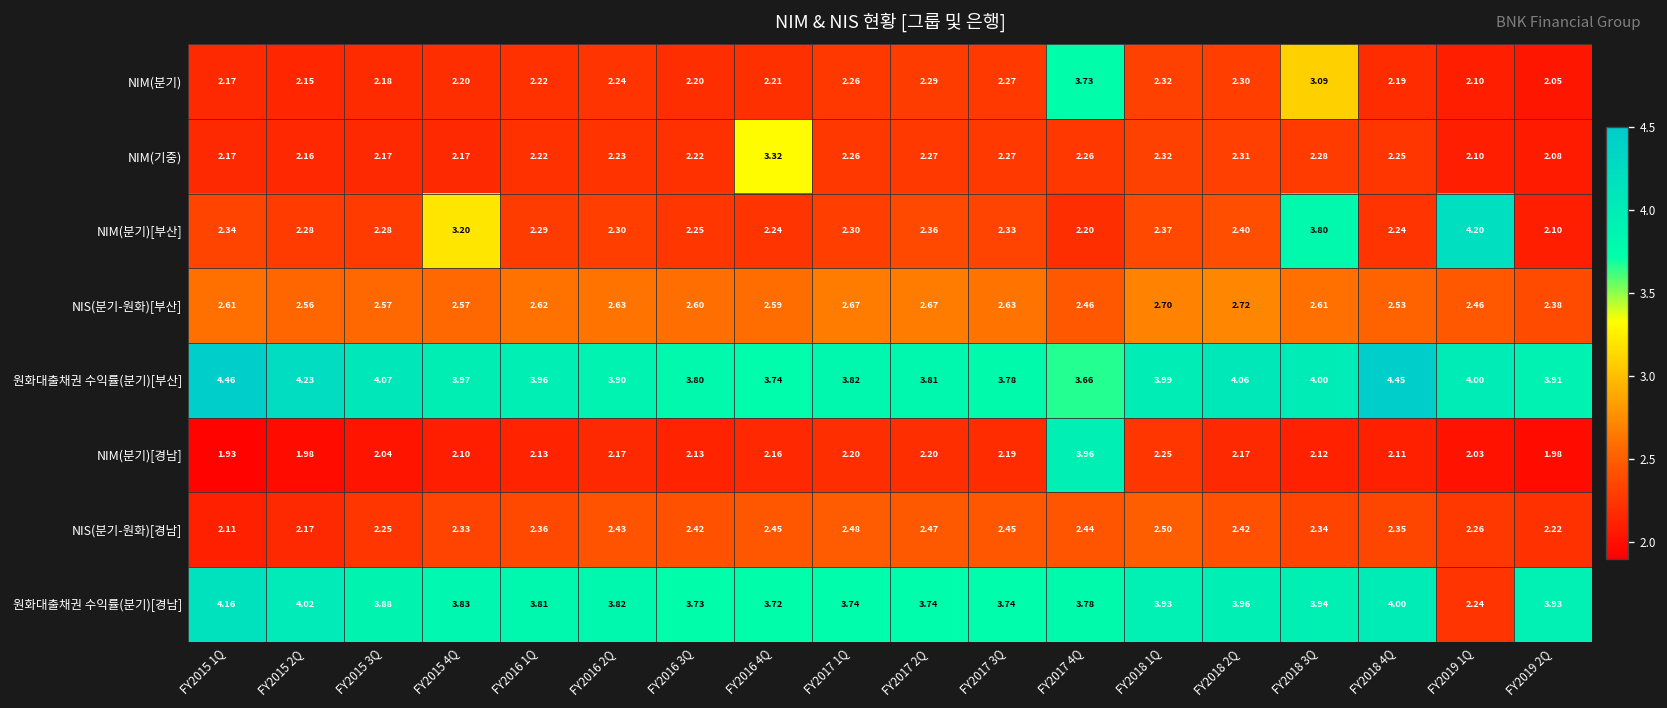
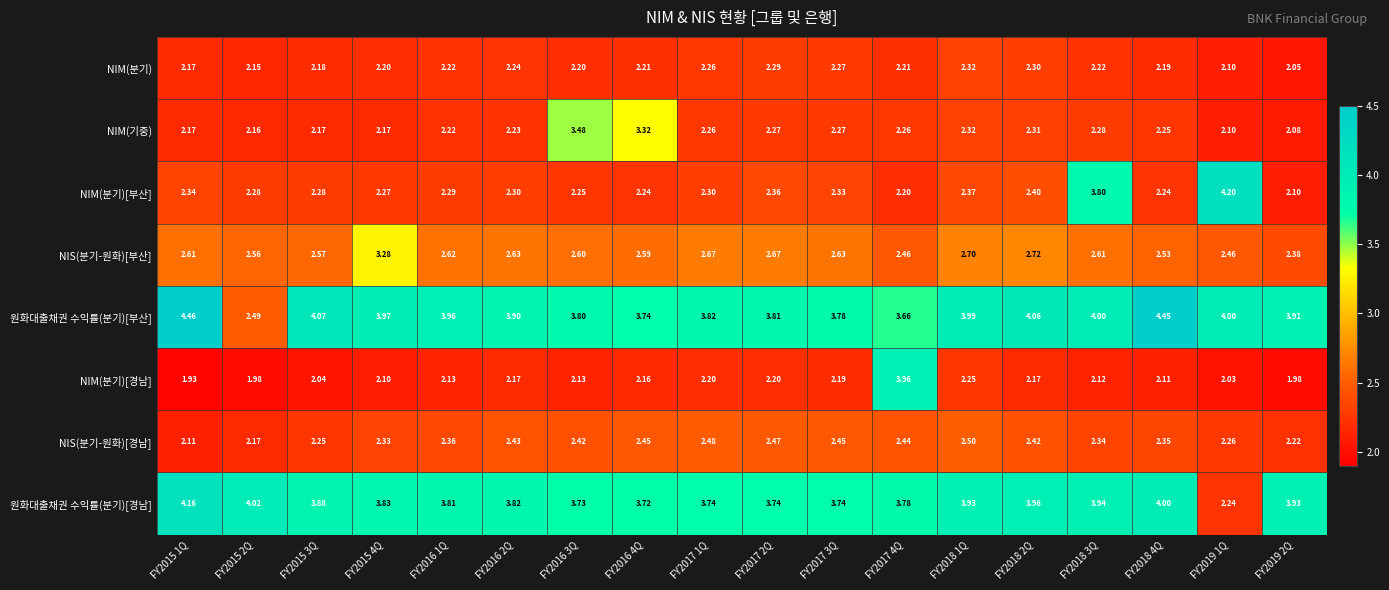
  {
    "NIM(분기)": {
      "FY2015 1Q": 2.17,
      "FY2015 2Q": 2.15,
      "FY2015 3Q": 2.18,
      "FY2015 4Q": 2.20,
      "FY2016 1Q": 2.22,
      "FY2016 2Q": 2.24,
      "FY2016 3Q": 2.20,
      "FY2016 4Q": 2.21,
      "FY2017 1Q": 2.26,
      "FY2017 2Q": 2.29,
      "FY2017 3Q": 2.27,
-     "FY2017 4Q": 3.73,
+     "FY2017 4Q": 2.21,
      "FY2018 1Q": 2.32,
      "FY2018 2Q": 2.30,
-     "FY2018 3Q": 3.09,
+     "FY2018 3Q": 2.22,
      "FY2018 4Q": 2.19,
      "FY2019 1Q": 2.10,
      "FY2019 2Q": 2.05
    },
    "NIM(기중)": {
      "FY2015 1Q": 2.17,
      "FY2015 2Q": 2.16,
      "FY2015 3Q": 2.17,
      "FY2015 4Q": 2.17,
      "FY2016 1Q": 2.22,
      "FY2016 2Q": 2.23,
-     "FY2016 3Q": 2.22,
+     "FY2016 3Q": 3.48,
      "FY2016 4Q": 3.32,
      "FY2017 1Q": 2.26,
      "FY2017 2Q": 2.27,
      "FY2017 3Q": 2.27,
      "FY2017 4Q": 2.26,
      "FY2018 1Q": 2.32,
      "FY2018 2Q": 2.31,
      "FY2018 3Q": 2.28,
      "FY2018 4Q": 2.25,
      "FY2019 1Q": 2.10,
      "FY2019 2Q": 2.08
    },
    "NIM(분기)[부산]": {
      "FY2015 1Q": 2.34,
      "FY2015 2Q": 2.28,
      "FY2015 3Q": 2.28,
-     "FY2015 4Q": 3.20,
+     "FY2015 4Q": 2.27,
      "FY2016 1Q": 2.29,
      "FY2016 2Q": 2.30,
      "FY2016 3Q": 2.25,
      "FY2016 4Q": 2.24,
      "FY2017 1Q": 2.30,
      "FY2017 2Q": 2.36,
      "FY2017 3Q": 2.33,
      "FY2017 4Q": 2.20,
      "FY2018 1Q": 2.37,
      "FY2018 2Q": 2.40,
      "FY2018 3Q": 3.80,
      "FY2018 4Q": 2.24,
      "FY2019 1Q": 4.20,
      "FY2019 2Q": 2.10
    },
    "NIS(분기-원화)[부산]": {
      "FY2015 1Q": 2.61,
      "FY2015 2Q": 2.56,
      "FY2015 3Q": 2.57,
-     "FY2015 4Q": 2.57,
+     "FY2015 4Q": 3.28,
      "FY2016 1Q": 2.62,
      "FY2016 2Q": 2.63,
      "FY2016 3Q": 2.60,
      "FY2016 4Q": 2.59,
      "FY2017 1Q": 2.67,
      "FY2017 2Q": 2.67,
      "FY2017 3Q": 2.63,
      "FY2017 4Q": 2.46,
      "FY2018 1Q": 2.70,
      "FY2018 2Q": 2.72,
      "FY2018 3Q": 2.61,
      "FY2018 4Q": 2.53,
      "FY2019 1Q": 2.46,
      "FY2019 2Q": 2.38
    },
    "원화대출채권 수익률(분기)[부산]": {
      "FY2015 1Q": 4.46,
-     "FY2015 2Q": 4.23,
+     "FY2015 2Q": 2.49,
      "FY2015 3Q": 4.07,
      "FY2015 4Q": 3.97,
      "FY2016 1Q": 3.96,
      "FY2016 2Q": 3.90,
      "FY2016 3Q": 3.80,
      "FY2016 4Q": 3.74,
      "FY2017 1Q": 3.82,
      "FY2017 2Q": 3.81,
      "FY2017 3Q": 3.78,
      "FY2017 4Q": 3.66,
      "FY2018 1Q": 3.99,
      "FY2018 2Q": 4.06,
      "FY2018 3Q": 4.00,
      "FY2018 4Q": 4.45,
      "FY2019 1Q": 4.00,
      "FY2019 2Q": 3.91
    },
    "NIM(분기)[경남]": {
      "FY2015 1Q": 1.93,
      "FY2015 2Q": 1.98,
      "FY2015 3Q": 2.04,
      "FY2015 4Q": 2.10,
      "FY2016 1Q": 2.13,
      "FY2016 2Q": 2.17,
      "FY2016 3Q": 2.13,
      "FY2016 4Q": 2.16,
      "FY2017 1Q": 2.20,
      "FY2017 2Q": 2.20,
      "FY2017 3Q": 2.19,
      "FY2017 4Q": 3.96,
      "FY2018 1Q": 2.25,
      "FY2018 2Q": 2.17,
      "FY2018 3Q": 2.12,
      "FY2018 4Q": 2.11,
      "FY2019 1Q": 2.03,
      "FY2019 2Q": 1.98
    },
    "NIS(분기-원화)[경남]": {
      "FY2015 1Q": 2.11,
      "FY2015 2Q": 2.17,
      "FY2015 3Q": 2.25,
      "FY2015 4Q": 2.33,
      "FY2016 1Q": 2.36,
      "FY2016 2Q": 2.43,
      "FY2016 3Q": 2.42,
      "FY2016 4Q": 2.45,
      "FY2017 1Q": 2.48,
      "FY2017 2Q": 2.47,
      "FY2017 3Q": 2.45,
      "FY2017 4Q": 2.44,
      "FY2018 1Q": 2.50,
      "FY2018 2Q": 2.42,
      "FY2018 3Q": 2.34,
      "FY2018 4Q": 2.35,
      "FY2019 1Q": 2.26,
      "FY2019 2Q": 2.22
    },
    "원화대출채권 수익률(분기)[경남]": {
      "FY2015 1Q": 4.16,
      "FY2015 2Q": 4.02,
      "FY2015 3Q": 3.88,
      "FY2015 4Q": 3.83,
      "FY2016 1Q": 3.81,
      "FY2016 2Q": 3.82,
      "FY2016 3Q": 3.73,
      "FY2016 4Q": 3.72,
      "FY2017 1Q": 3.74,
      "FY2017 2Q": 3.74,
      "FY2017 3Q": 3.74,
      "FY2017 4Q": 3.78,
      "FY2018 1Q": 3.93,
      "FY2018 2Q": 3.96,
      "FY2018 3Q": 3.94,
      "FY2018 4Q": 4.00,
      "FY2019 1Q": 2.24,
      "FY2019 2Q": 3.93
    }
  }
